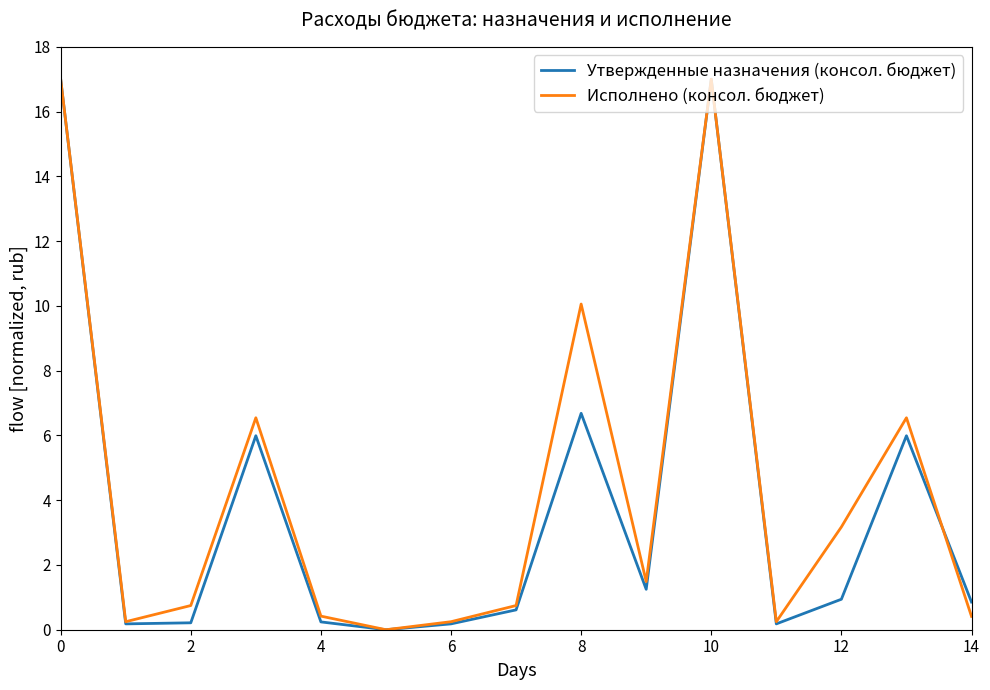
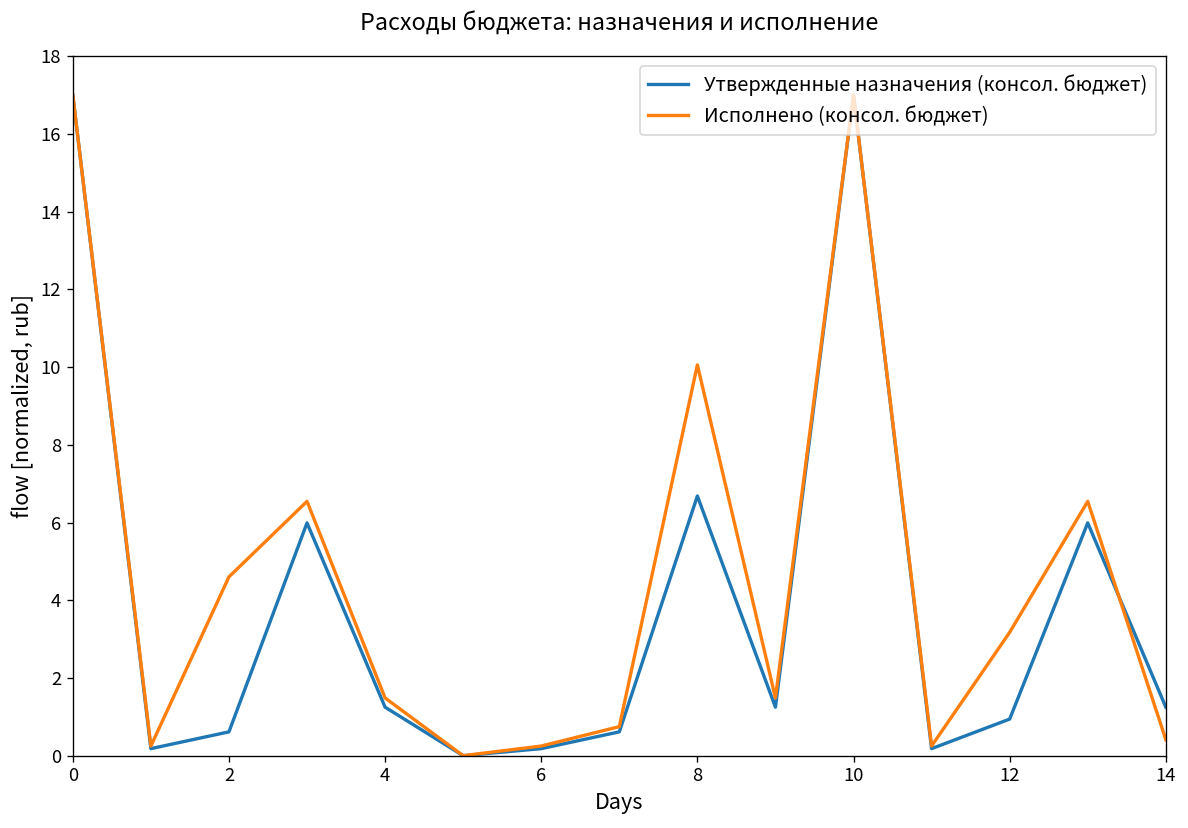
  {
    "Утвержденные назначения (консол. бюджет)": {
-     "2": 0.2,
-     "4": 0.2,
+     "2": 0.6,
+     "4": 1.2,
      "8": 6.7,
      "12": 0.9,
-     "14": 0.9
+     "14": 1.2
    },
    "Исполнено (консол. бюджет)": {
-     "2": 0.7,
-     "4": 0.4,
+     "2": 4.6,
+     "4": 1.5,
      "8": 10.1,
      "12": 3.2,
      "14": 0.4
    }
  }
